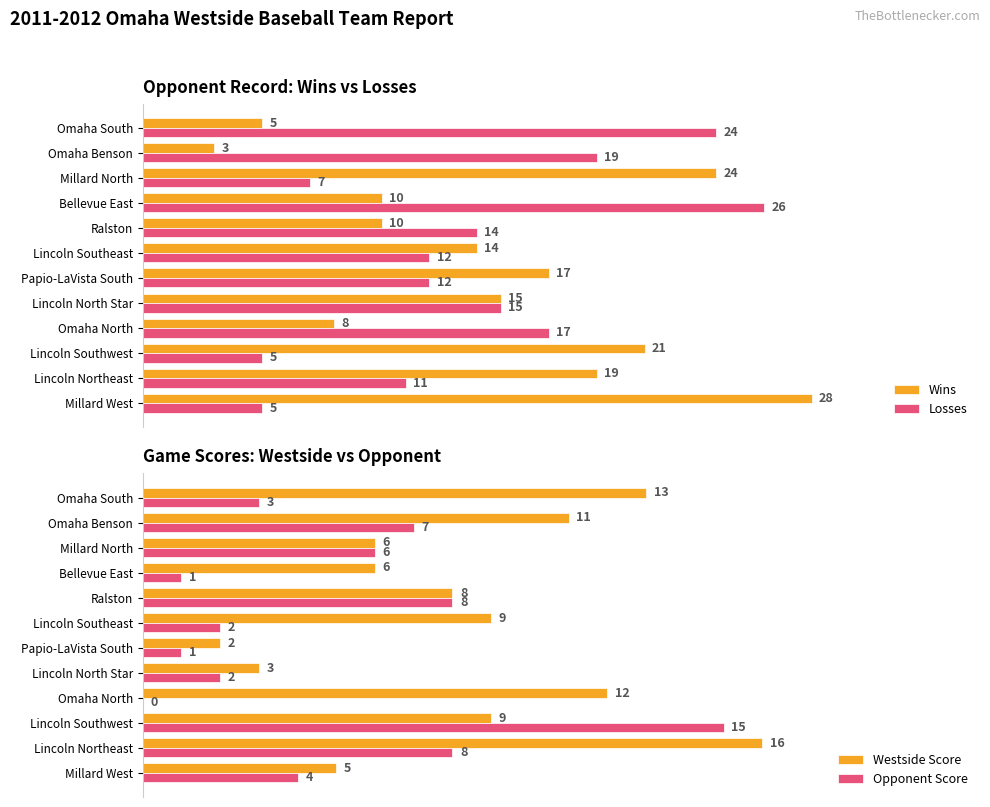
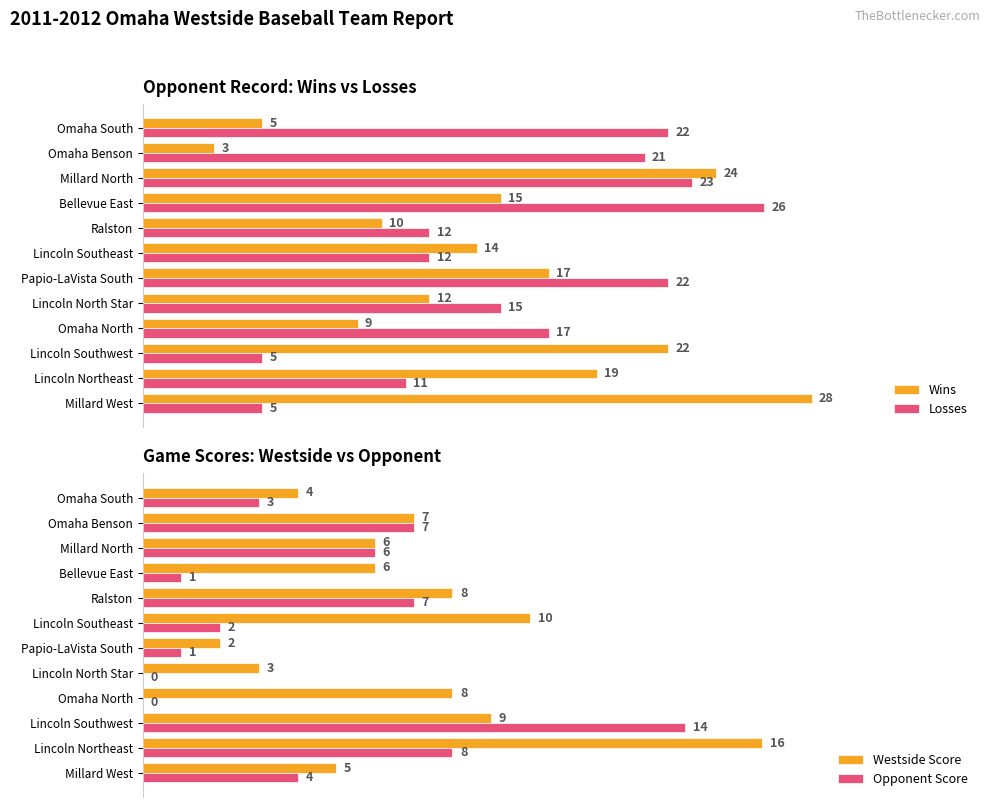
  {
    "Opponent Record: Wins vs Losses": {
      "Wins": {
        "Omaha South": 5,
        "Omaha Benson": 3,
        "Millard North": 24,
-       "Bellevue East": 10,
+       "Bellevue East": 15,
        "Ralston": 10,
        "Lincoln Southeast": 14,
        "Papio-LaVista South": 17,
-       "Lincoln North Star": 15,
-       "Omaha North": 8,
-       "Lincoln Southwest": 21,
+       "Lincoln North Star": 12,
+       "Omaha North": 9,
+       "Lincoln Southwest": 22,
        "Lincoln Northeast": 19,
        "Millard West": 28
      },
      "Losses": {
-       "Omaha South": 24,
-       "Omaha Benson": 19,
-       "Millard North": 7,
+       "Omaha South": 22,
+       "Omaha Benson": 21,
+       "Millard North": 23,
        "Bellevue East": 26,
-       "Ralston": 14,
+       "Ralston": 12,
        "Lincoln Southeast": 12,
-       "Papio-LaVista South": 12,
+       "Papio-LaVista South": 22,
        "Omaha North": 17,
        "Lincoln Southwest": 5,
        "Lincoln Northeast": 11,
        "Millard West": 5
      }
    },
    "Game Scores: Westside vs Opponent": {
      "Westside Score": {
-       "Omaha South": 13,
-       "Omaha Benson": 11,
+       "Omaha South": 4,
+       "Omaha Benson": 7,
        "Bellevue East": 6,
-       "Lincoln Southeast": 9,
+       "Lincoln Southeast": 10,
        "Papio-LaVista South": 2,
        "Lincoln North Star": 3,
-       "Omaha North": 12,
+       "Omaha North": 8,
        "Lincoln Southwest": 9,
        "Lincoln Northeast": 16,
        "Millard West": 5
      },
      "Opponent Score": {
        "Omaha South": 3,
        "Omaha Benson": 7,
        "Bellevue East": 1,
-       "Ralston": 8,
+       "Ralston": 7,
        "Lincoln Southeast": 2,
        "Papio-LaVista South": 1,
-       "Lincoln North Star": 2,
+       "Lincoln North Star": 0,
        "Omaha North": 0,
-       "Lincoln Southwest": 15,
+       "Lincoln Southwest": 14,
        "Lincoln Northeast": 8,
        "Millard West": 4
      }
    }
  }
